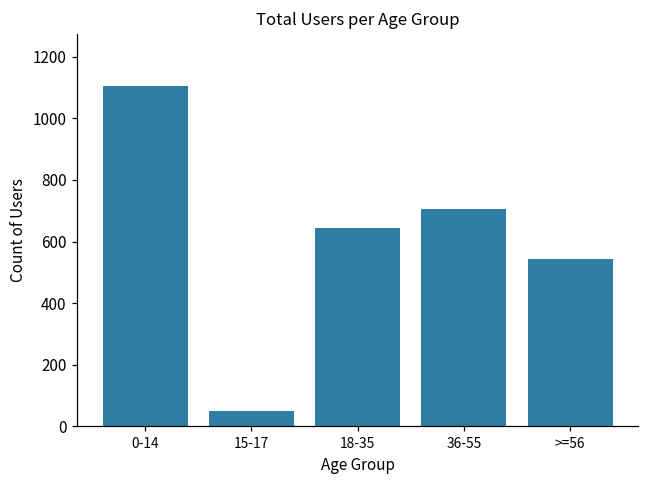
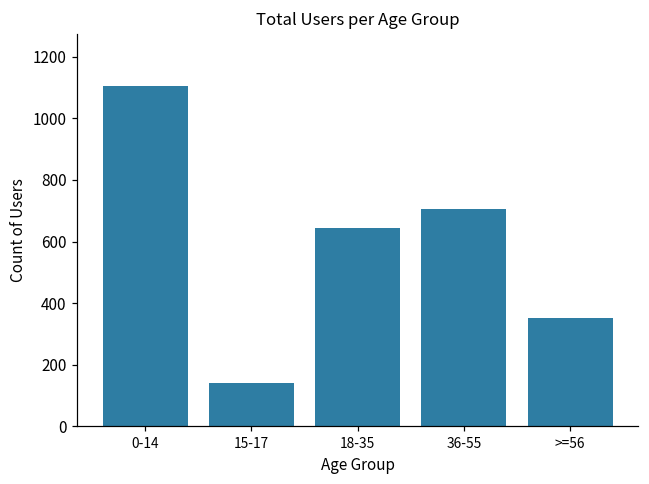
  {
    "0-14": 1110,
-   "15-17": 50,
+   "15-17": 140,
    "18-35": 640,
    "36-55": 710,
-   ">=56": 540
+   ">=56": 350
  }
